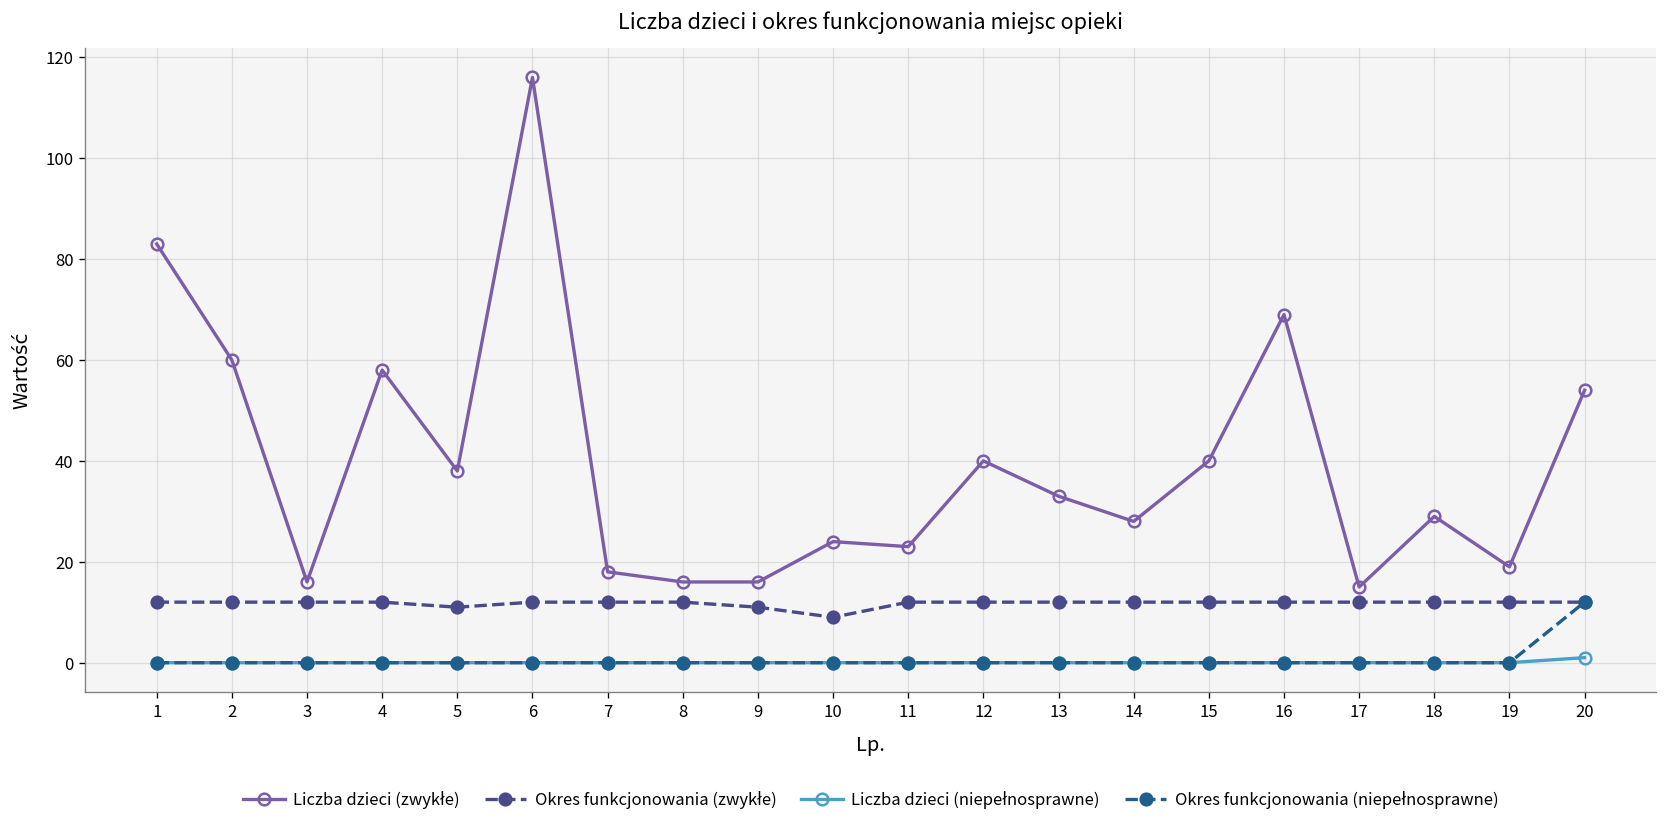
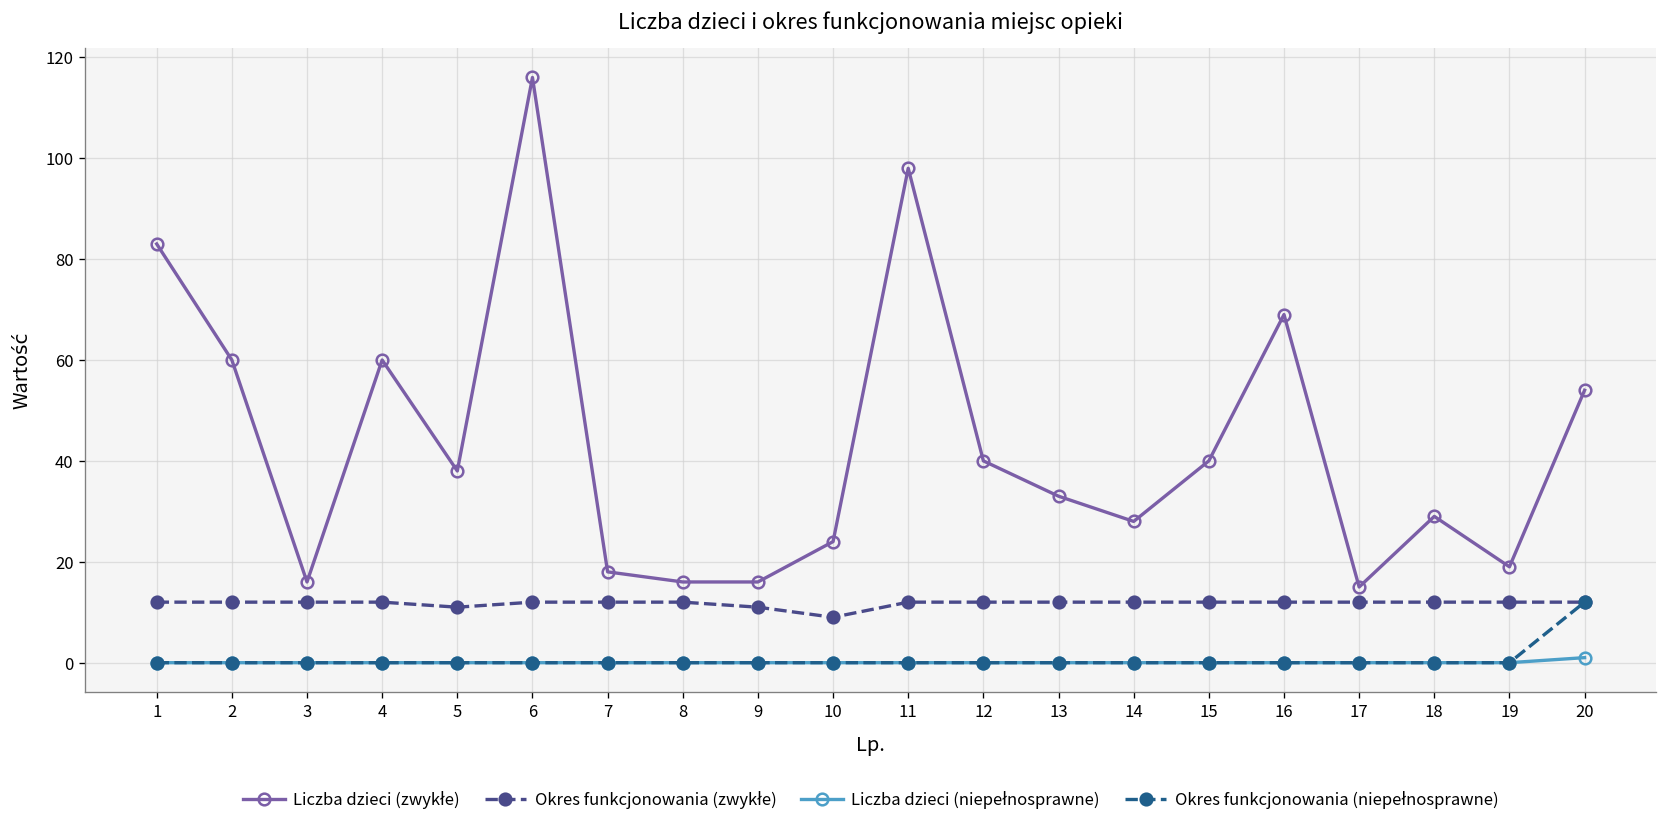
  {
    "Liczba dzieci (zwykłe)": {
      "1": 83,
      "2": 60,
      "3": 16,
-     "4": 58,
+     "4": 60,
      "5": 38,
      "6": 116,
      "7": 18,
      "8": 16,
      "9": 16,
      "10": 24,
-     "11": 23,
+     "11": 98,
      "12": 40,
      "13": 33,
      "14": 28,
      "15": 40,
      "16": 69,
      "17": 15,
      "18": 29,
      "19": 19,
      "20": 54
    },
    "Liczba dzieci (niepełnosprawne)": {
      "20": 1
    }
  }
